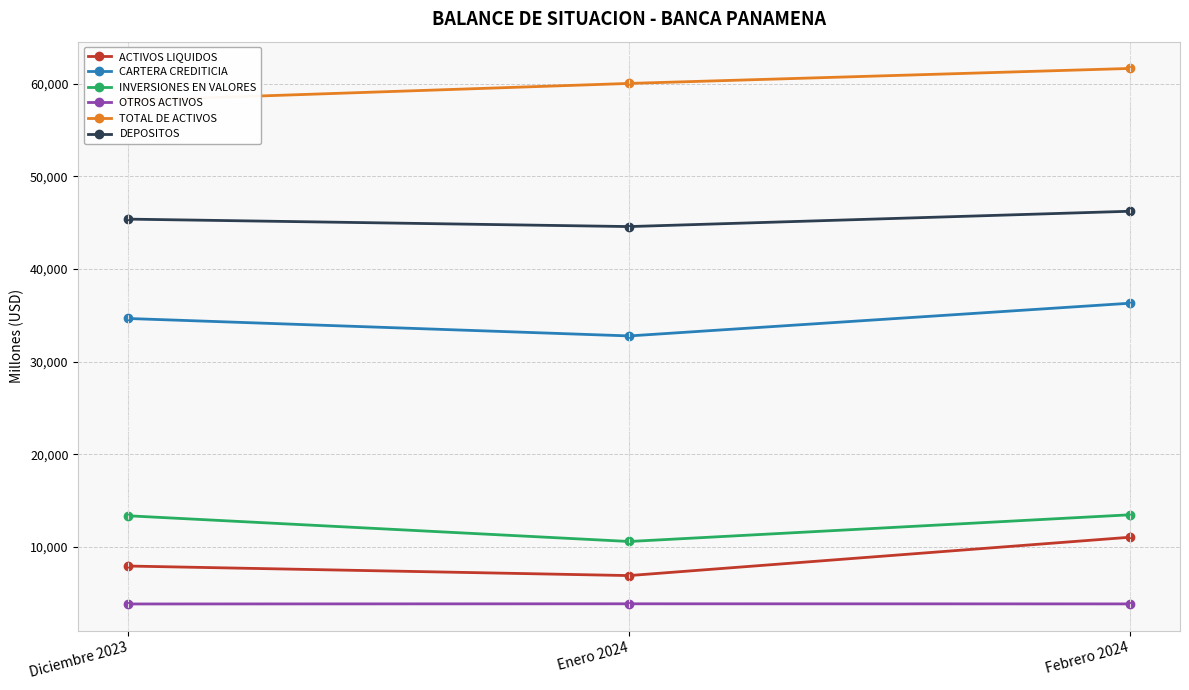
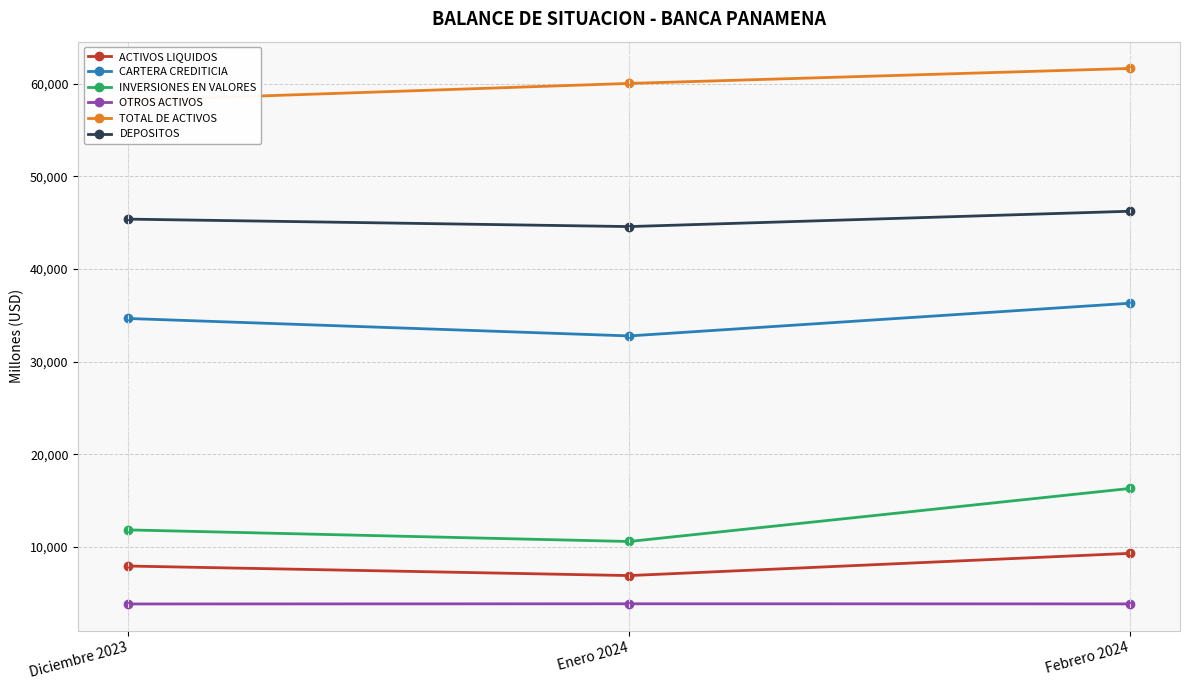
  {
    "ACTIVOS LIQUIDOS": {
      "Diciembre 2023": "8,000",
      "Enero 2024": "7,000",
-     "Febrero 2024": "11,000"
+     "Febrero 2024": "9,000"
    },
    "CARTERA CREDITICIA": {
      "Diciembre 2023": "35,000",
      "Enero 2024": "33,000",
      "Febrero 2024": "36,000"
    },
    "INVERSIONES EN VALORES": {
-     "Diciembre 2023": "13,000",
+     "Diciembre 2023": "12,000",
      "Enero 2024": "11,000",
-     "Febrero 2024": "13,000"
+     "Febrero 2024": "16,000"
    },
    "OTROS ACTIVOS": {
      "Diciembre 2023": "4,000",
      "Enero 2024": "4,000",
      "Febrero 2024": "4,000"
    },
    "TOTAL DE ACTIVOS": {
      "Enero 2024": "60,000",
      "Febrero 2024": "62,000"
    },
    "DEPOSITOS": {
      "Diciembre 2023": "45,000",
      "Enero 2024": "45,000",
      "Febrero 2024": "46,000"
    }
  }
